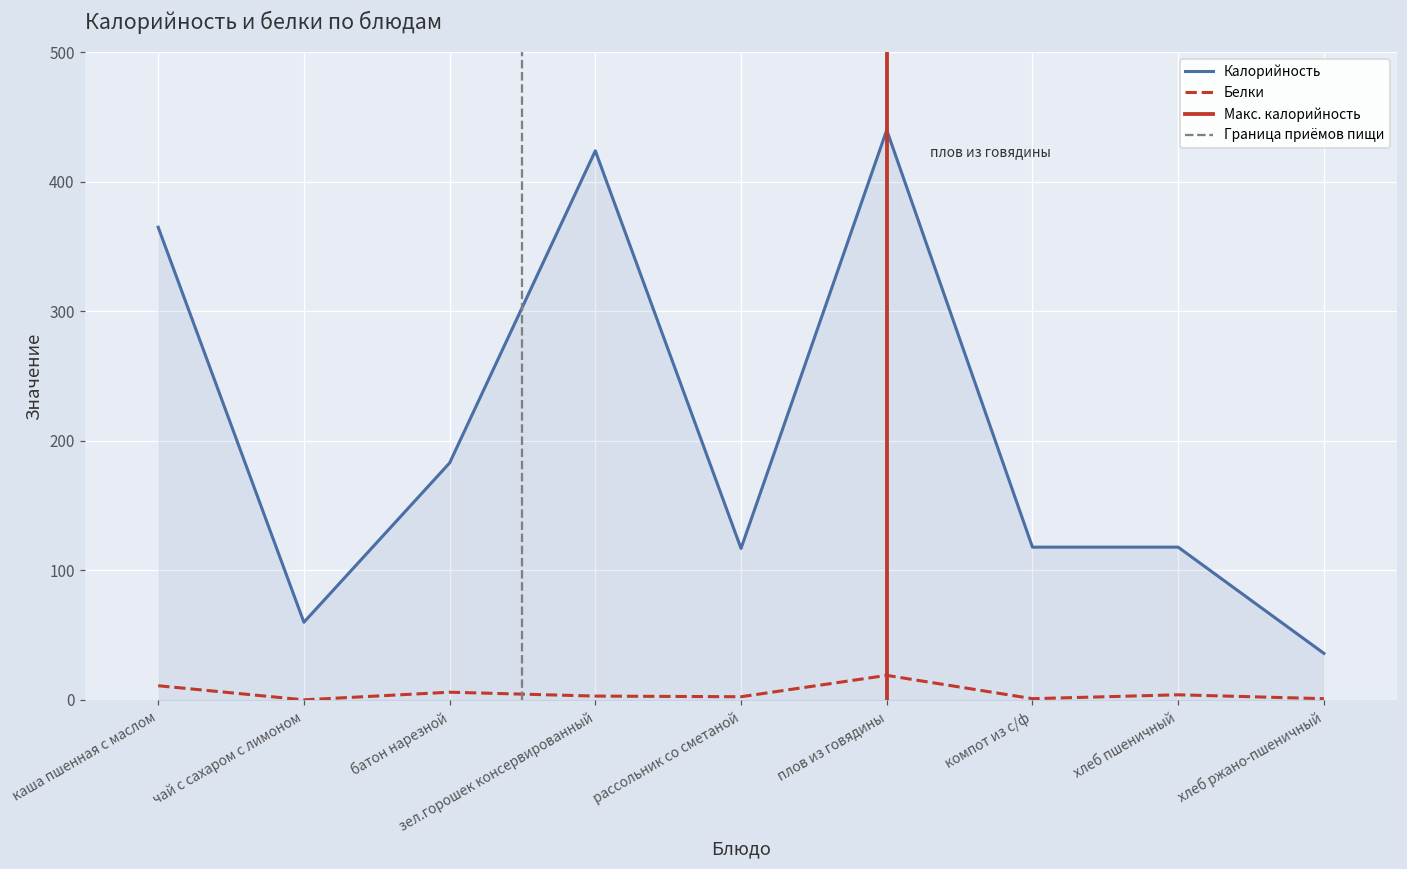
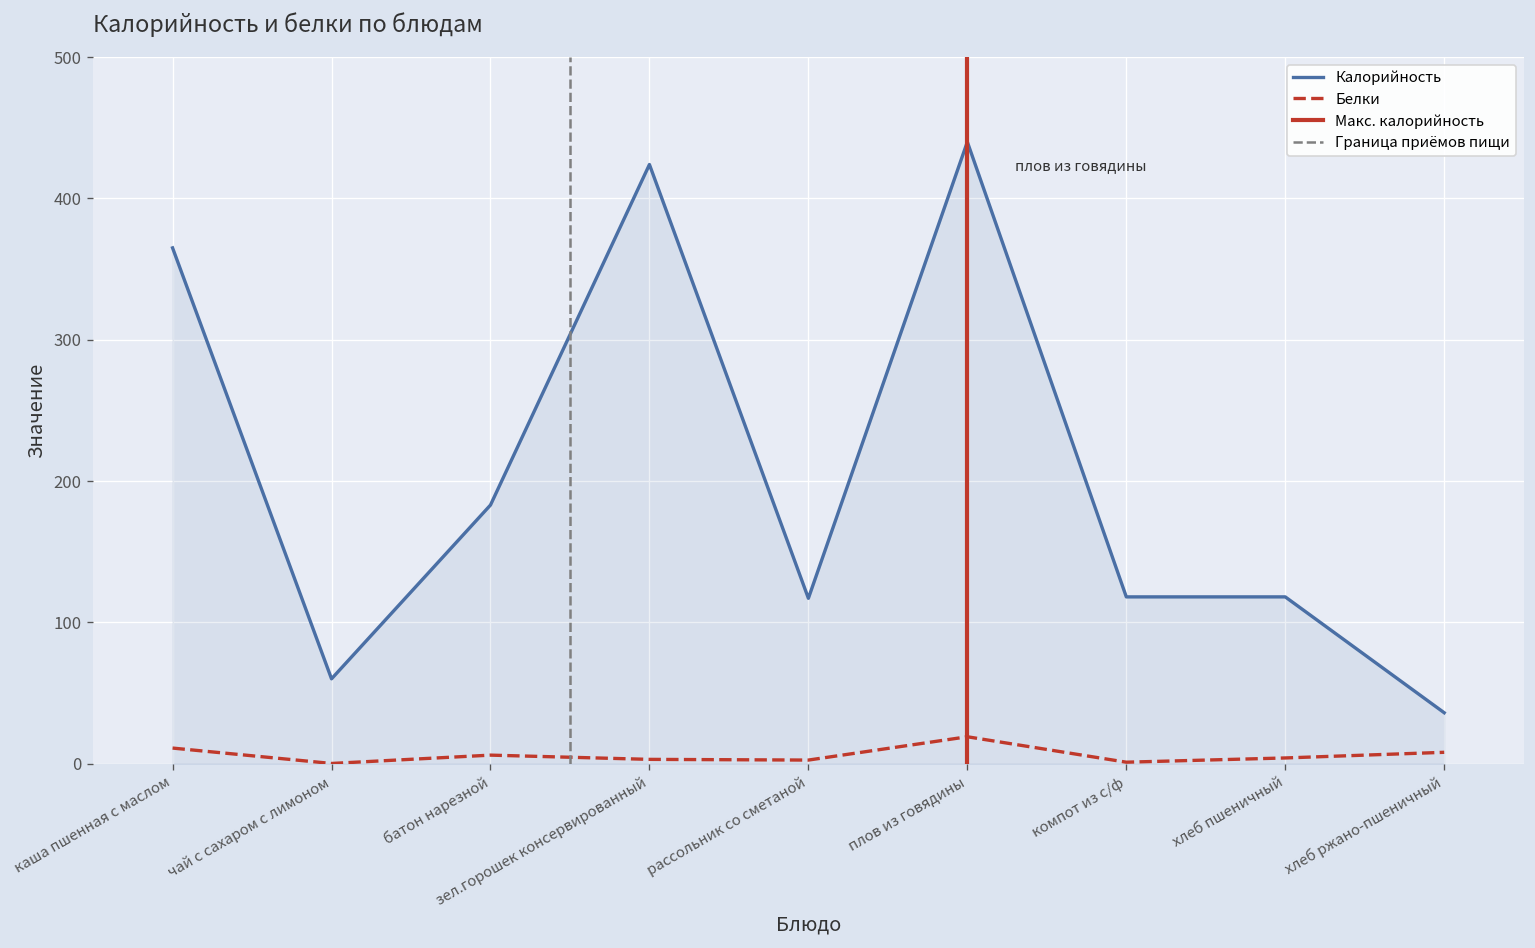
  {
    "Калорийность": {
      "каша пшенная с маслом": 365,
      "чай с сахаром с лимоном": 60,
      "батон нарезной": 183,
      "зел.горошек консервированный": 424,
      "рассольник со сметаной": 117,
      "плов из говядины": 440,
      "компот из с/ф": 118,
      "хлеб пшеничный": 118,
      "хлеб ржано-пшеничный": 36
    },
    "Белки": {
      "каша пшенная с маслом": 11,
      "чай с сахаром с лимоном": 0,
      "батон нарезной": 6,
      "зел.горошек консервированный": 3,
      "рассольник со сметаной": 3,
      "плов из говядины": 19,
      "компот из с/ф": 1,
      "хлеб пшеничный": 4,
-     "хлеб ржано-пшеничный": 1
+     "хлеб ржано-пшеничный": 8
    }
  }
